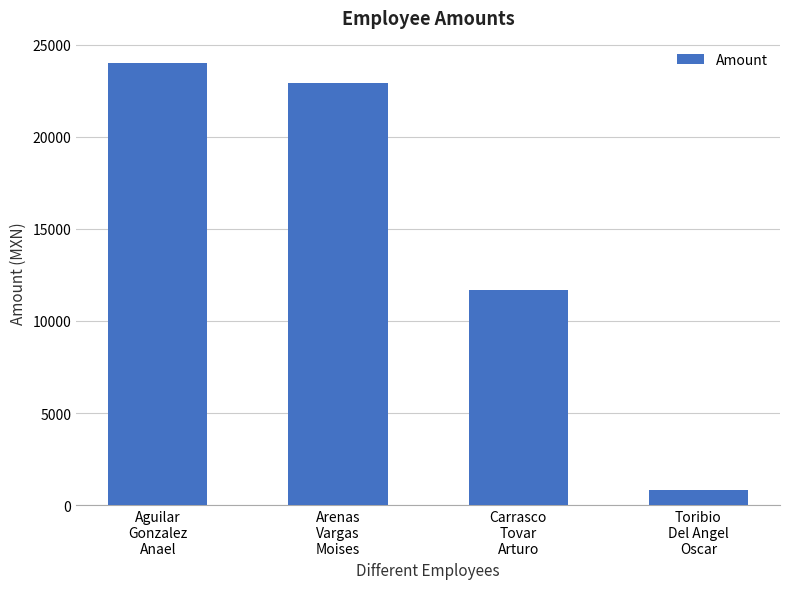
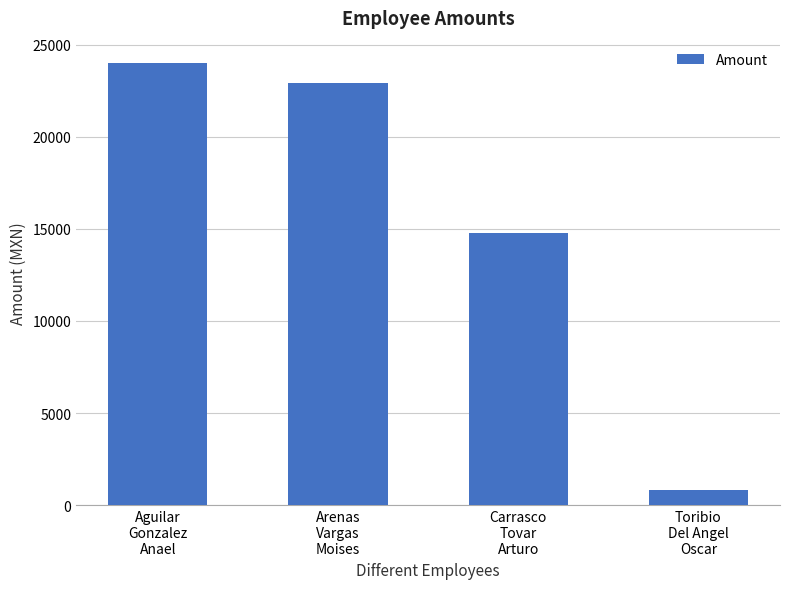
  {
    "Aguilar Gonzalez Anael": 24000,
    "Arenas Vargas Moises": 22900,
-   "Carrasco Tovar Arturo": 11700,
+   "Carrasco Tovar Arturo": 14800,
    "Toribio Del Angel Oscar": 800
  }
